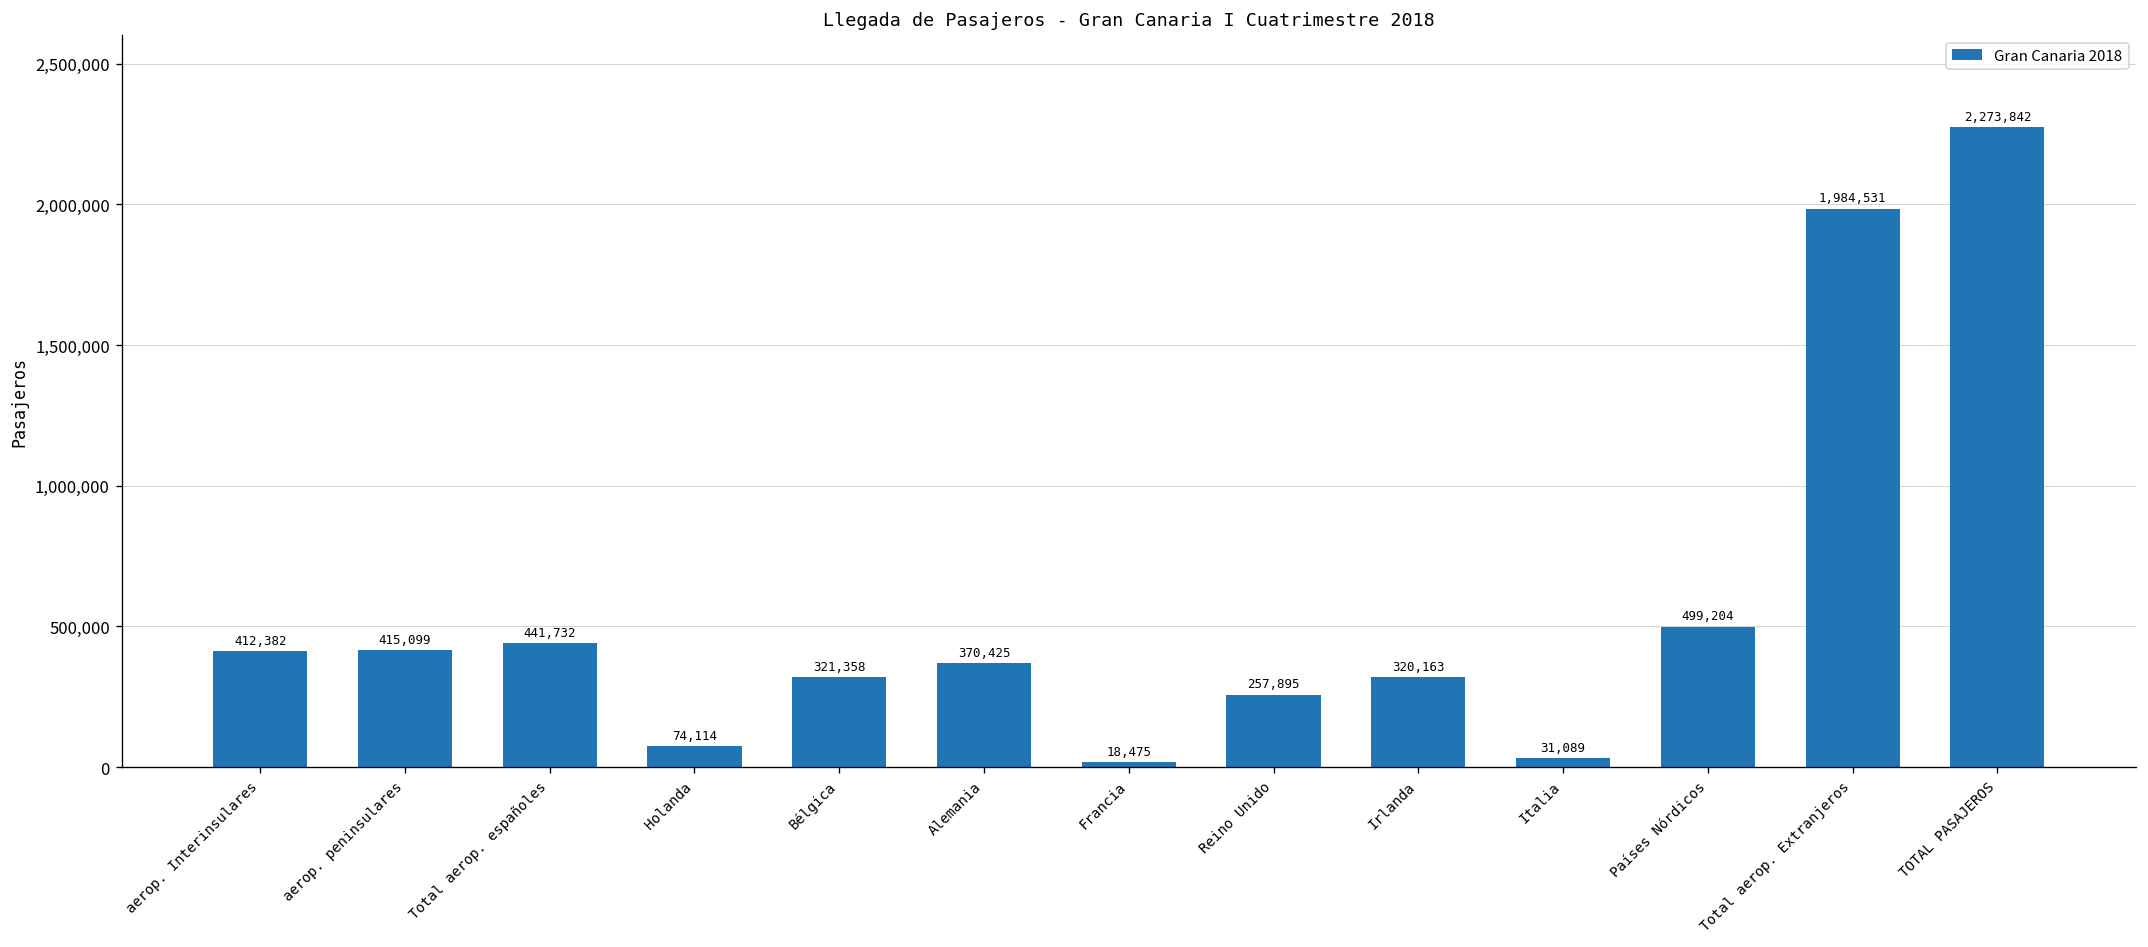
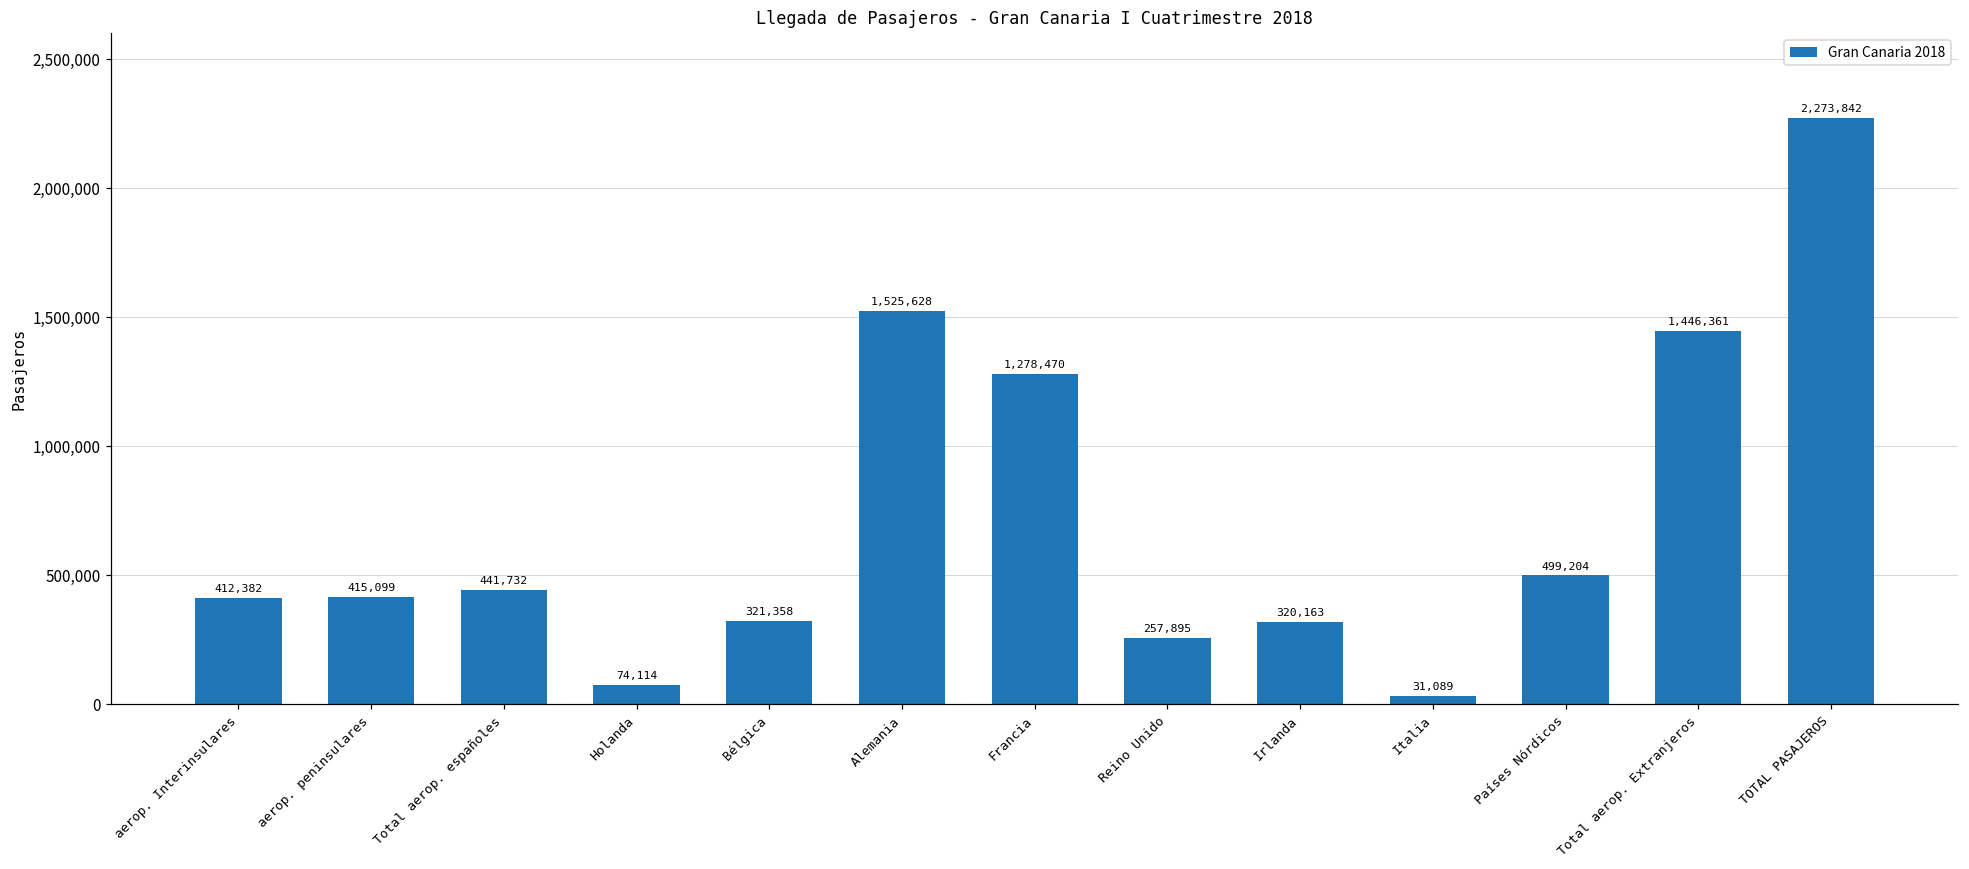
  {
    "aerop. Interinsulares": "412,382",
    "aerop. peninsulares": "415,099",
    "Total aerop. españoles": "441,732",
    "Holanda": "74,114",
    "Bélgica": "321,358",
-   "Alemania": "370,425",
-   "Francia": "18,475",
+   "Alemania": "1,525,628",
+   "Francia": "1,278,470",
    "Reino Unido": "257,895",
    "Irlanda": "320,163",
    "Italia": "31,089",
    "Países Nórdicos": "499,204",
-   "Total aerop. Extranjeros": "1,984,531",
+   "Total aerop. Extranjeros": "1,446,361",
    "TOTAL PASAJEROS": "2,273,842"
  }
